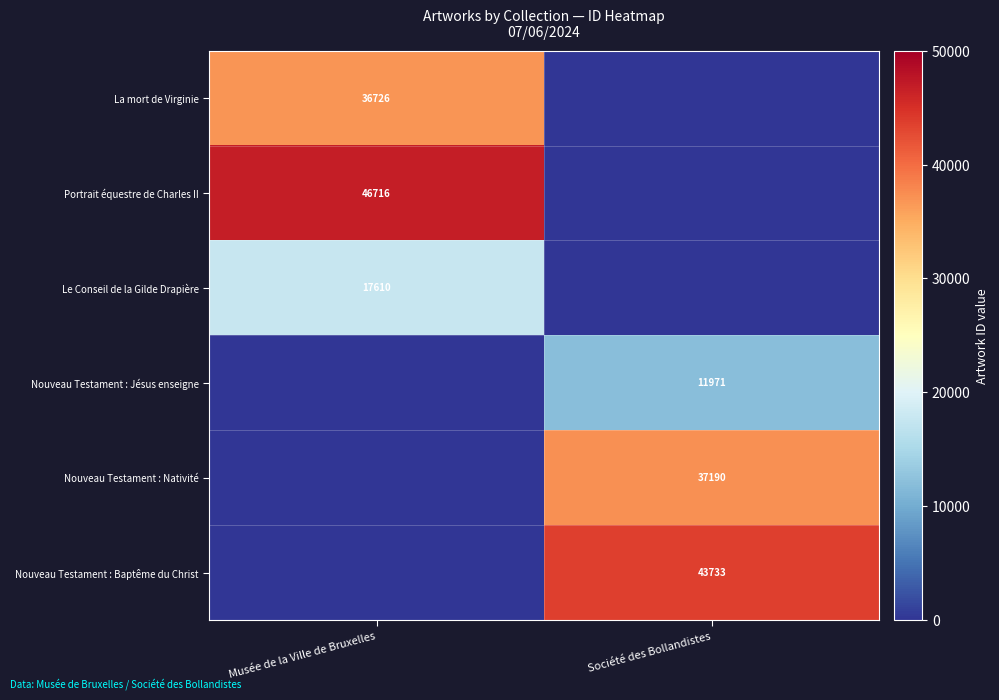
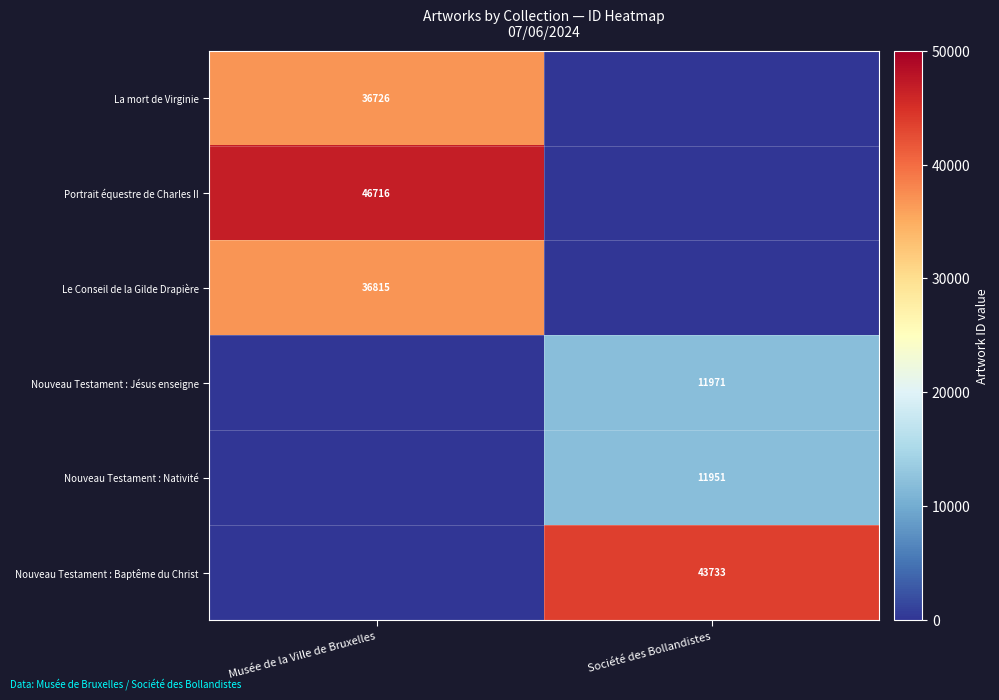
  {
    "La mort de Virginie": {
      "Musée de la Ville de Bruxelles": 36726
    },
    "Portrait équestre de Charles II": {
      "Musée de la Ville de Bruxelles": 46716
    },
    "Le Conseil de la Gilde Drapière": {
-     "Musée de la Ville de Bruxelles": 17610
+     "Musée de la Ville de Bruxelles": 36815
    },
    "Nouveau Testament : Jésus enseigne": {
      "Société des Bollandistes": 11971
    },
    "Nouveau Testament : Nativité": {
-     "Société des Bollandistes": 37190
+     "Société des Bollandistes": 11951
    },
    "Nouveau Testament : Baptême du Christ": {
      "Société des Bollandistes": 43733
    }
  }
